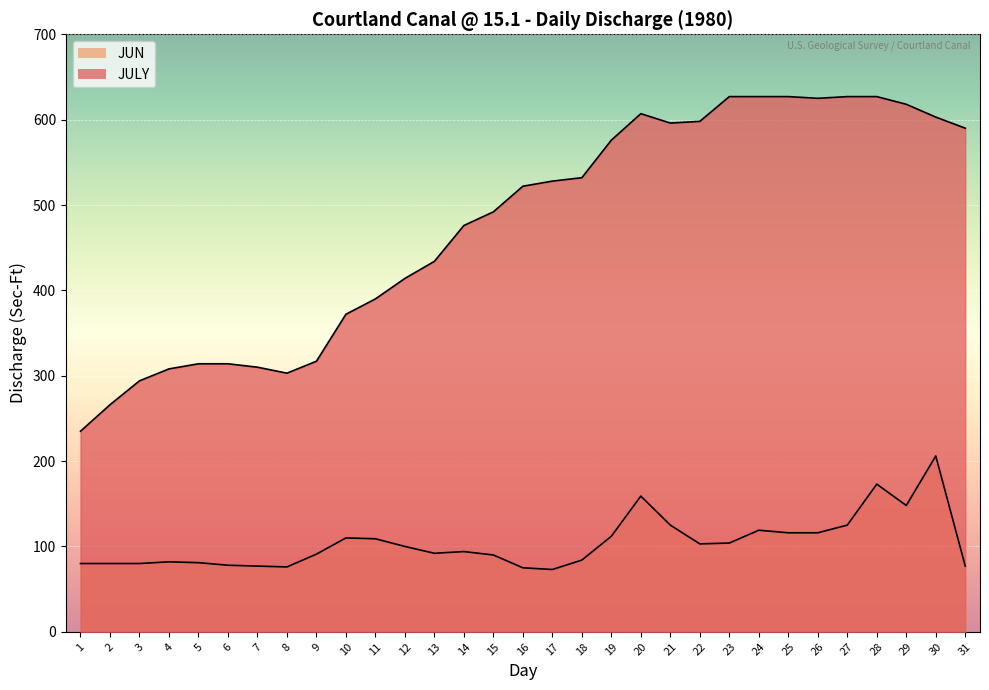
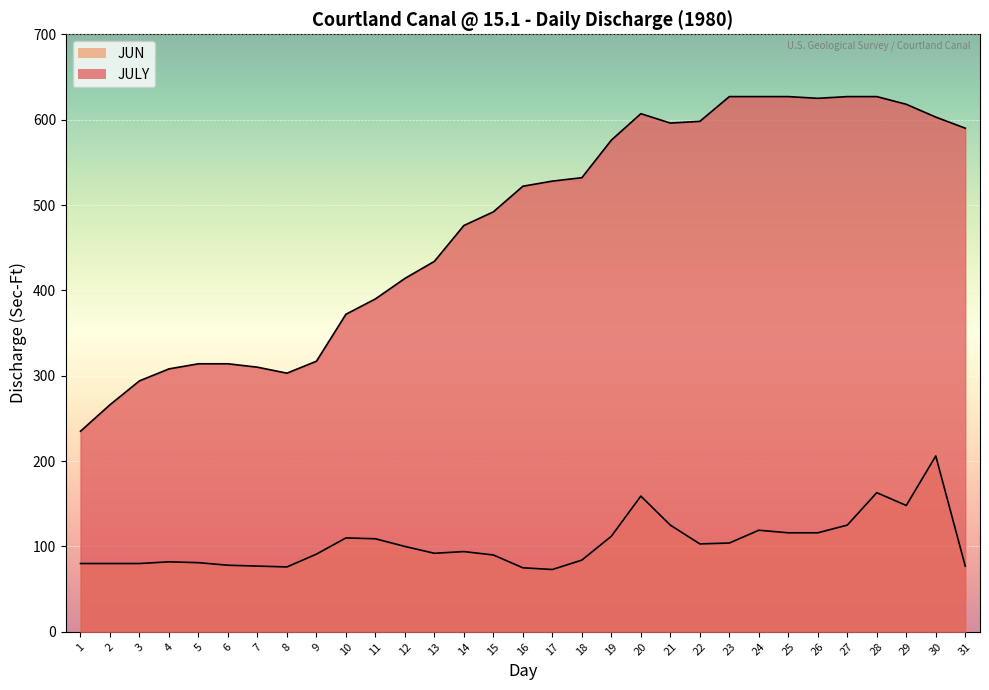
  {
    "JUN": {
      "1": 80,
      "2": 80,
      "3": 80,
      "4": 80,
      "5": 80,
      "6": 80,
      "7": 80,
      "8": 80,
      "9": 90,
      "10": 110,
      "11": 110,
      "12": 100,
      "13": 90,
      "14": 90,
      "15": 90,
      "16": 80,
      "17": 70,
      "18": 80,
      "19": 110,
      "20": 160,
      "21": 130,
      "22": 100,
      "23": 100,
      "24": 120,
      "25": 120,
      "26": 120,
      "27": 130,
-     "28": 170,
+     "28": 160,
      "29": 150,
      "30": 210,
      "31": 80
    },
    "JULY": {
      "1": 240,
      "2": 270,
      "3": 290,
      "4": 310,
      "5": 310,
      "6": 310,
      "7": 310,
      "8": 300,
      "9": 320,
      "10": 370,
      "11": 390,
      "12": 410,
      "13": 430,
      "14": 480,
      "15": 490,
      "16": 520,
      "17": 530,
      "18": 530,
      "19": 580,
      "20": 610,
      "21": 600,
      "22": 600,
      "23": 630,
      "24": 630,
      "25": 630,
      "26": 630,
      "27": 630,
      "28": 630,
      "29": 620,
      "30": 600,
      "31": 590
    }
  }
